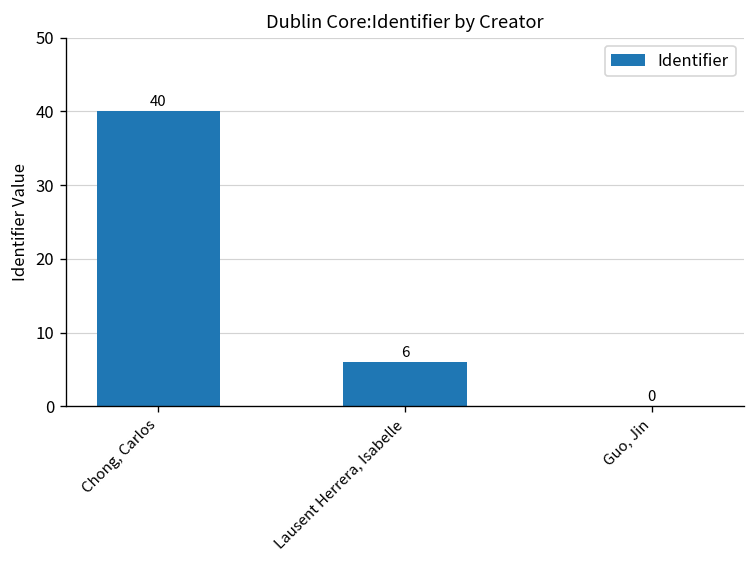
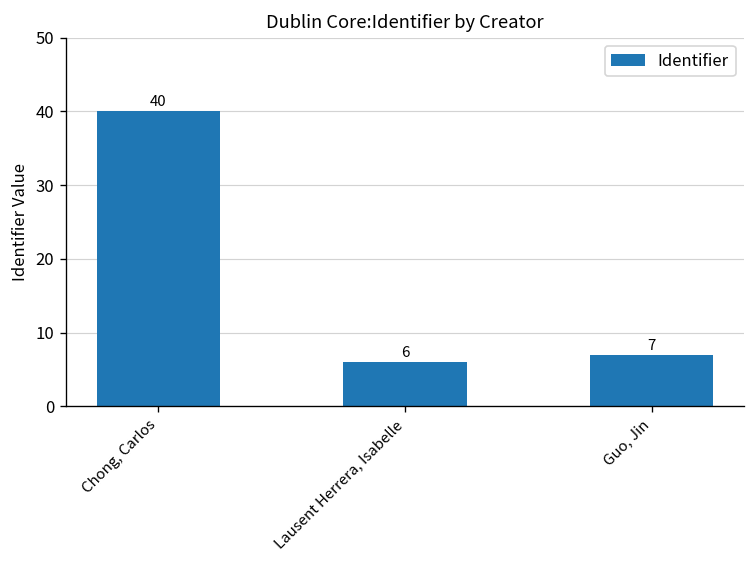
  {
    "Chong, Carlos": 40,
    "Lausent Herrera, Isabelle": 6,
-   "Guo, Jin": 0
+   "Guo, Jin": 7
  }
